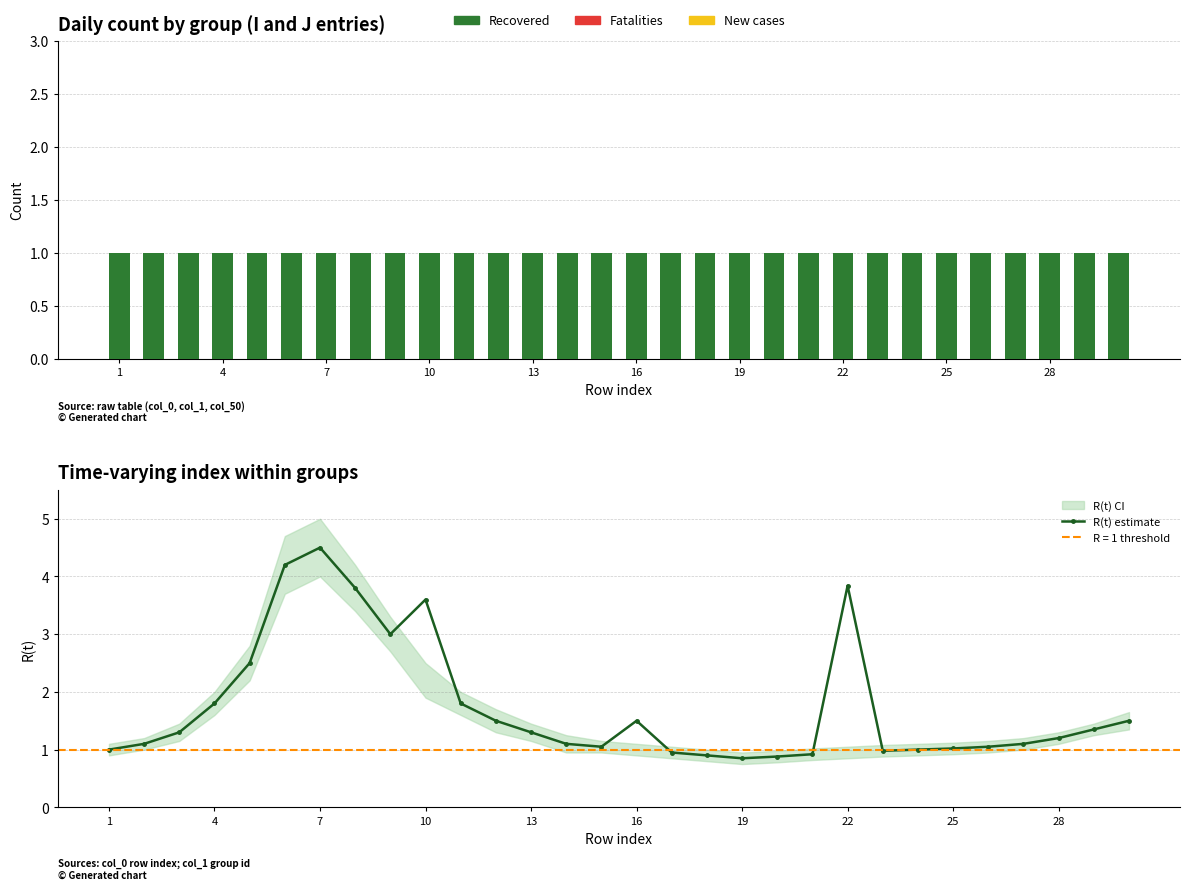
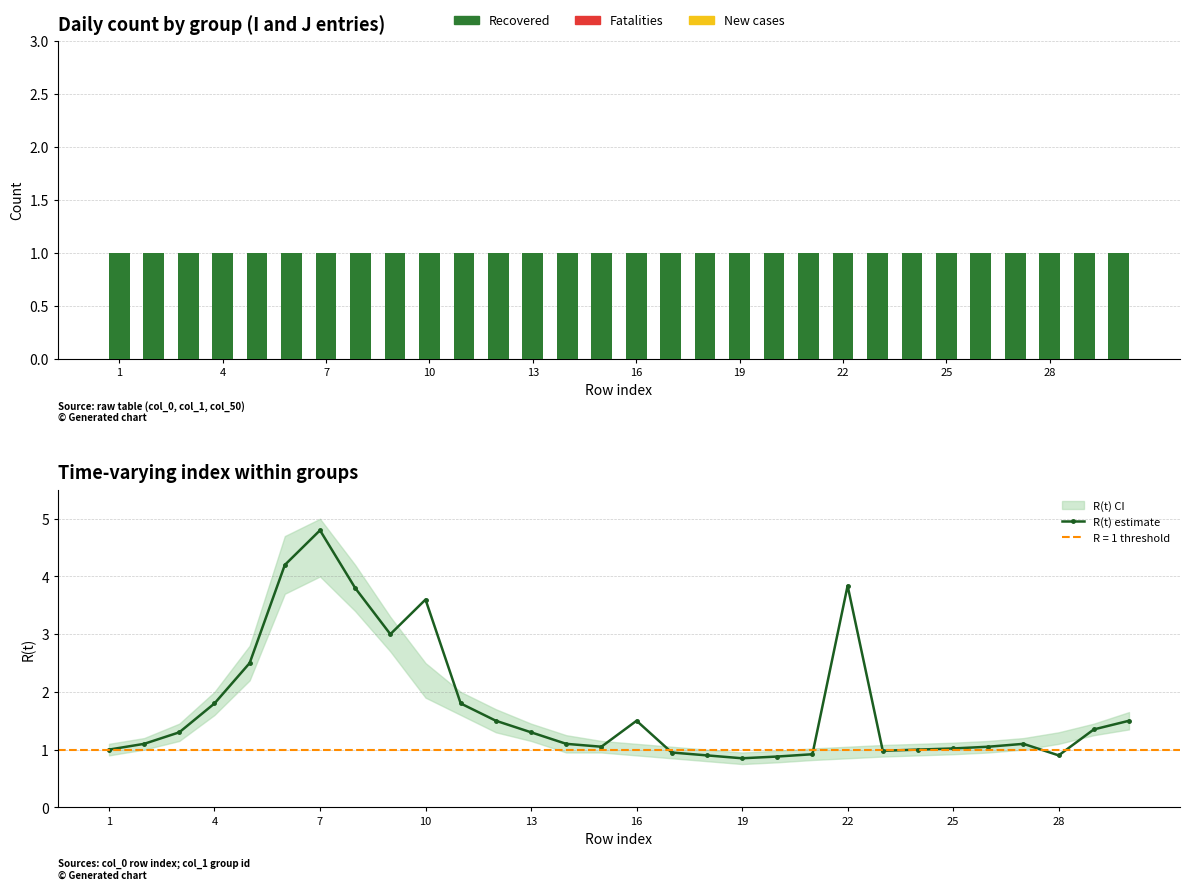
  {
    "Daily count by group (I and J entries)": {
      "New cases": {
        "1": 0.00,
        "4": 0.00,
        "7": 0.00,
        "10": 0.00,
        "13": 0.00,
        "16": 0.00,
        "19": 0.00,
        "22": 0.00,
        "25": 0.00,
        "28": 0.00
      },
      "Fatalities": {
        "1": 1.00,
        "4": 1.00,
        "7": 1.00,
        "10": 1.00,
        "13": 1.00,
        "16": 1.00,
        "19": 1.00,
        "22": 1.00,
        "25": 1.00,
        "28": 1.00
      }
    },
    "Time-varying index within groups": {
      "R(t) estimate": {
        "1": 1.0,
        "4": 1.8,
-       "7": 4.5,
+       "7": 4.8,
        "10": 3.6,
        "13": 1.3,
        "16": 1.5,
        "19": 0.9,
        "22": 3.8,
        "25": 1.0,
-       "28": 1.2
+       "28": 0.9
      }
    }
  }
